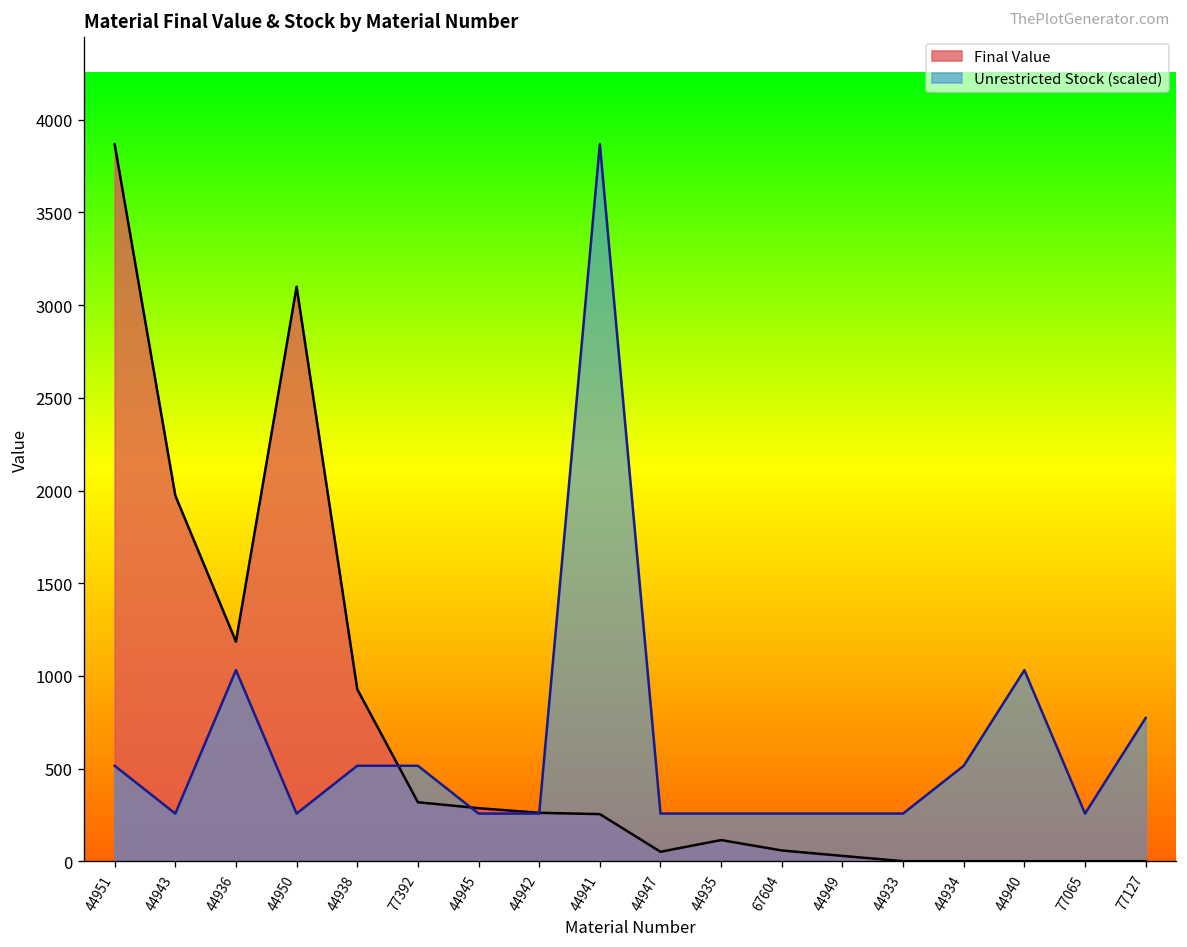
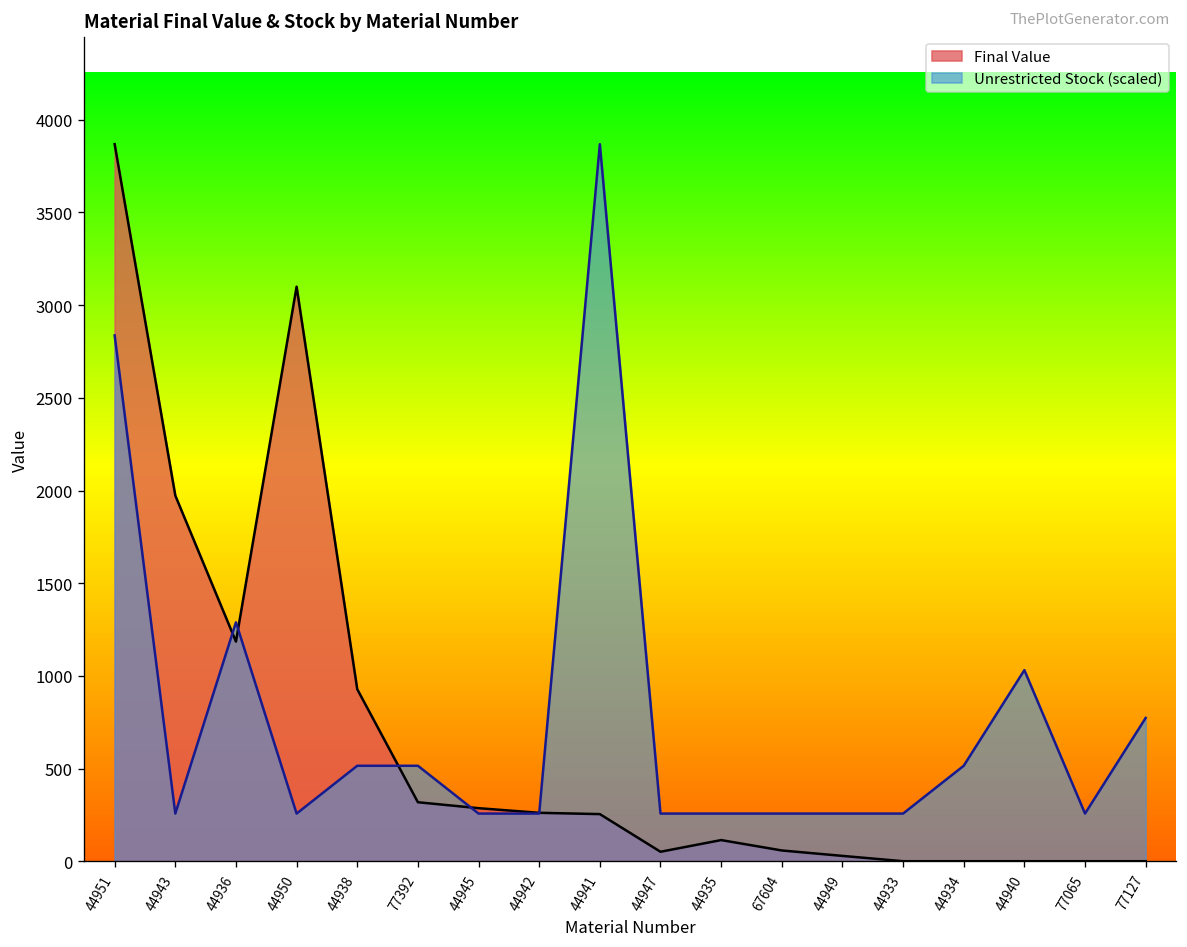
  {
    "Final Value": {
      "44951": 3870,
      "44943": 1970,
      "44936": 1190,
      "44950": 3100,
      "44938": 930,
      "77392": 320,
      "44945": 290,
      "44941": 260,
      "44947": 50,
      "44935": 110,
      "67604": 60,
      "44949": 30,
      "44933": 0,
      "44934": 0,
      "44940": 0,
      "77065": 0,
      "77127": 0
    },
    "Unrestricted Stock (scaled)": {
-     "44951": 520,
+     "44951": 2840,
      "44943": 260,
-     "44936": 1030,
+     "44936": 1290,
      "44950": 260,
      "44938": 520,
      "77392": 520,
      "44945": 260,
      "44941": 3870,
      "44947": 260,
      "44935": 260,
      "67604": 260,
      "44949": 260,
      "44933": 260,
      "44934": 520,
      "44940": 1030,
      "77065": 260,
      "77127": 770
    }
  }
